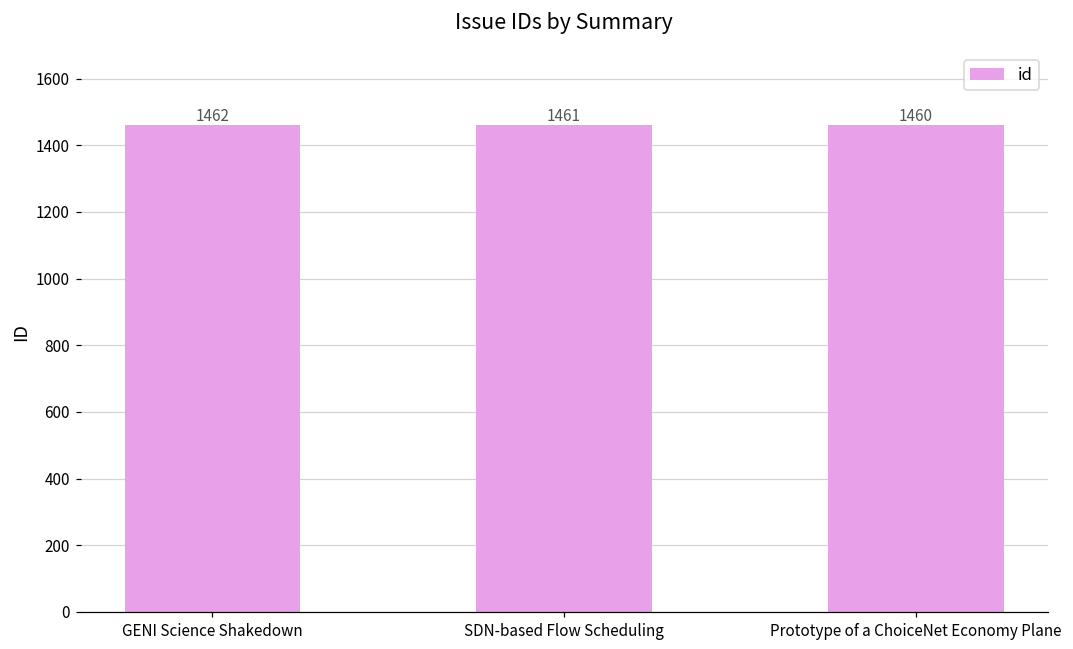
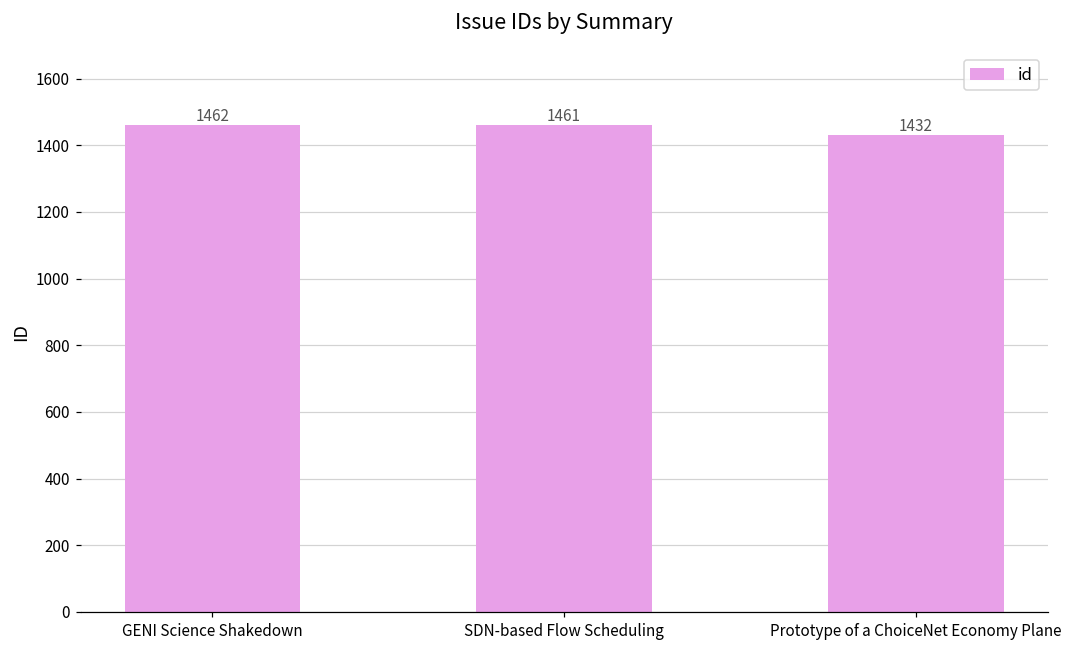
  {
    "GENI Science Shakedown": 1462,
    "SDN-based Flow Scheduling": 1461,
-   "Prototype of a ChoiceNet Economy Plane": 1460
+   "Prototype of a ChoiceNet Economy Plane": 1432
  }
